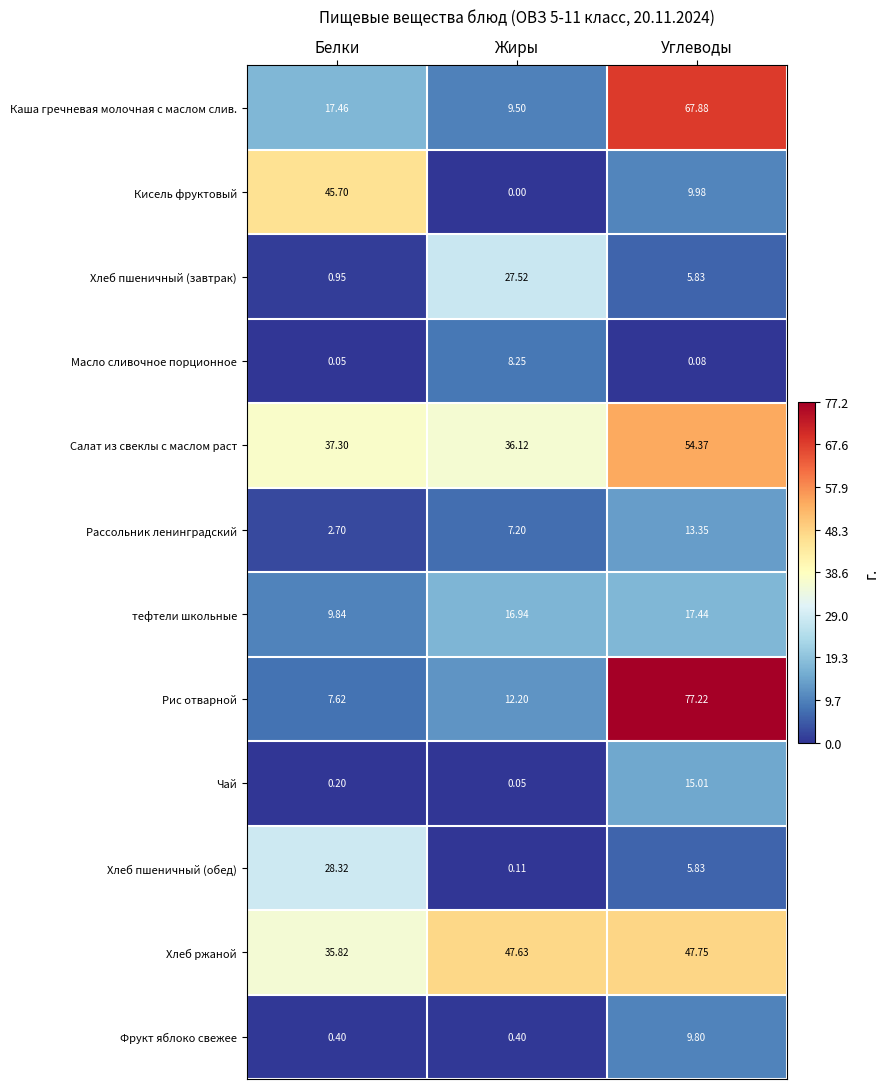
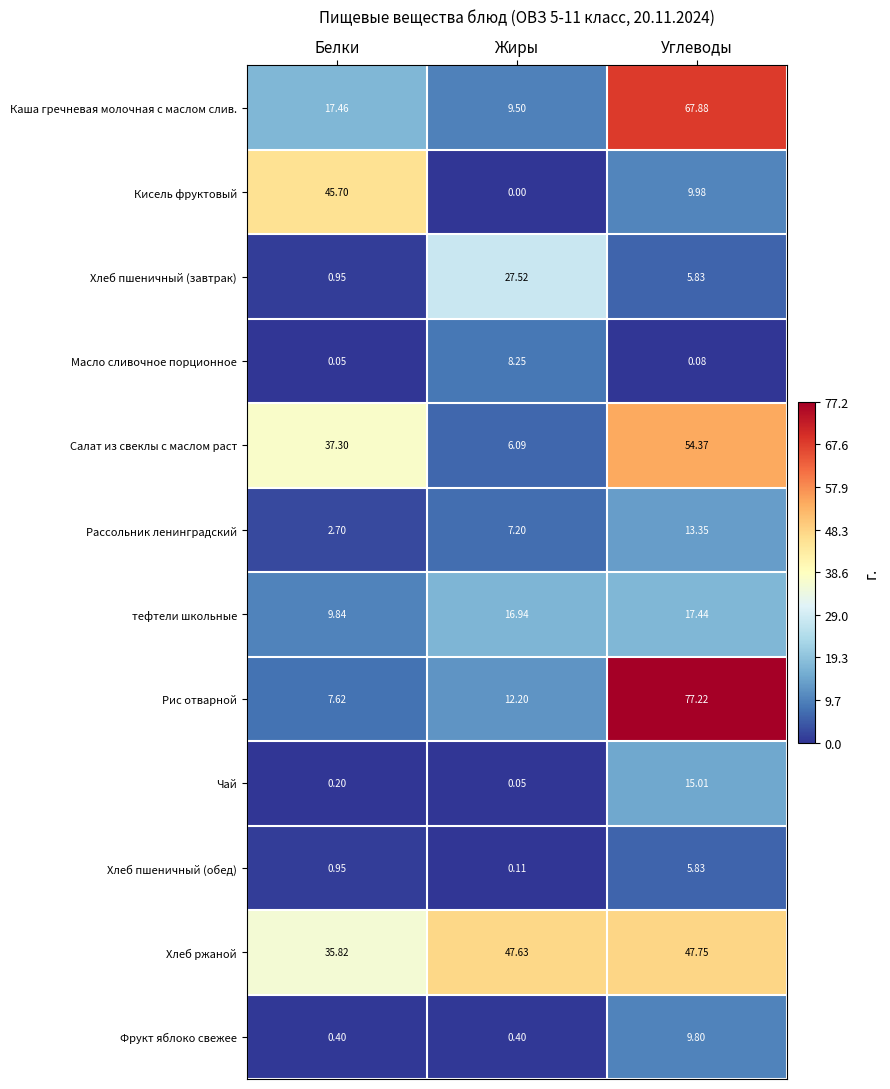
  {
    "Каша гречневая молочная с маслом слив.": {
      "Белки": 17.46,
      "Жиры": 9.50,
      "Углеводы": 67.88
    },
    "Кисель фруктовый": {
      "Белки": 45.70,
      "Жиры": 0.00,
      "Углеводы": 9.98
    },
    "Хлеб пшеничный (завтрак)": {
      "Белки": 0.95,
      "Жиры": 27.52,
      "Углеводы": 5.83
    },
    "Масло сливочное порционное": {
      "Белки": 0.05,
      "Жиры": 8.25,
      "Углеводы": 0.08
    },
    "Салат из свеклы с маслом раст": {
      "Белки": 37.30,
-     "Жиры": 36.12,
+     "Жиры": 6.09,
      "Углеводы": 54.37
    },
    "Рассольник ленинградский": {
      "Белки": 2.70,
      "Жиры": 7.20,
      "Углеводы": 13.35
    },
    "тефтели школьные": {
      "Белки": 9.84,
      "Жиры": 16.94,
      "Углеводы": 17.44
    },
    "Рис отварной": {
      "Белки": 7.62,
      "Жиры": 12.20,
      "Углеводы": 77.22
    },
    "Чай": {
      "Белки": 0.20,
      "Жиры": 0.05,
      "Углеводы": 15.01
    },
    "Хлеб пшеничный (обед)": {
-     "Белки": 28.32,
+     "Белки": 0.95,
      "Жиры": 0.11,
      "Углеводы": 5.83
    },
    "Хлеб ржаной": {
      "Белки": 35.82,
      "Жиры": 47.63,
      "Углеводы": 47.75
    },
    "Фрукт яблоко свежее": {
      "Белки": 0.40,
      "Жиры": 0.40,
      "Углеводы": 9.80
    }
  }
